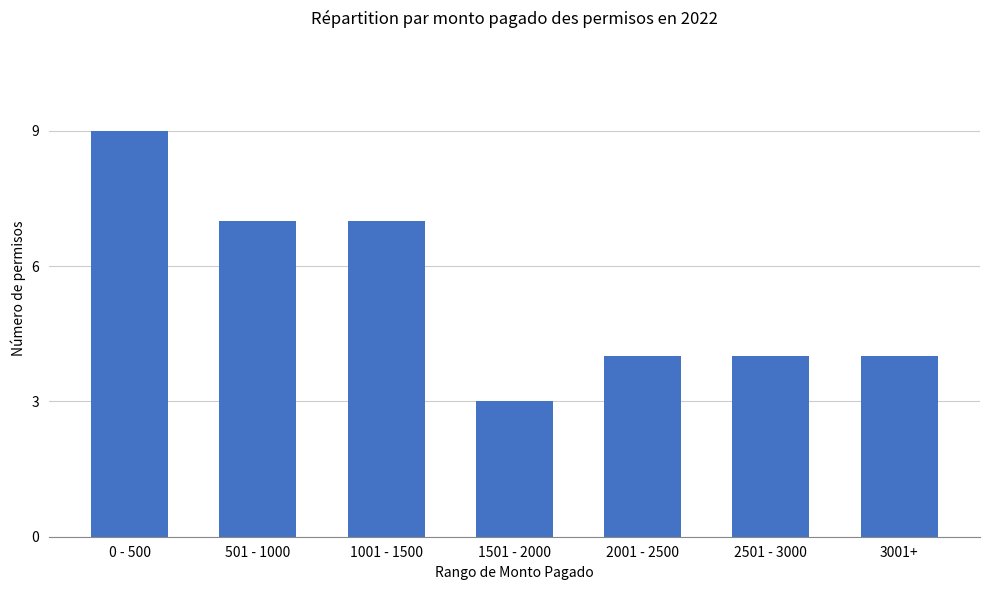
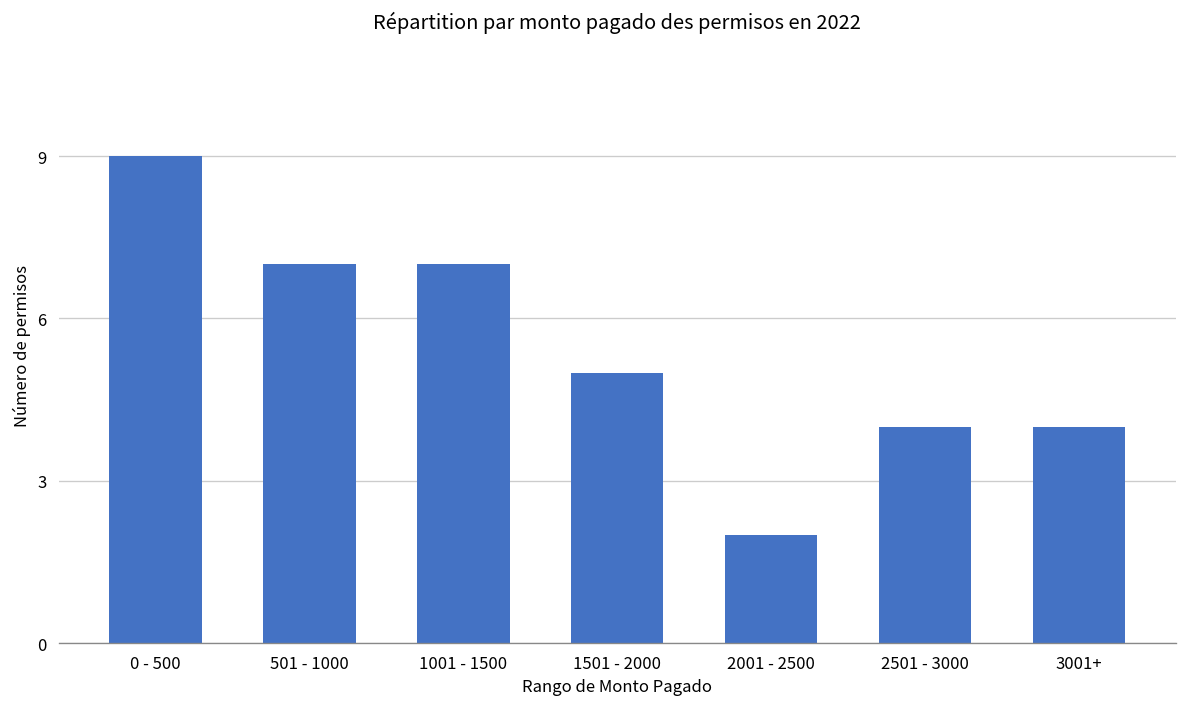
  {
    "0 - 500": 9,
    "501 - 1000": 7,
    "1001 - 1500": 7,
-   "1501 - 2000": 3,
-   "2001 - 2500": 4,
+   "1501 - 2000": 5,
+   "2001 - 2500": 2,
    "2501 - 3000": 4,
    "3001+": 4
  }
